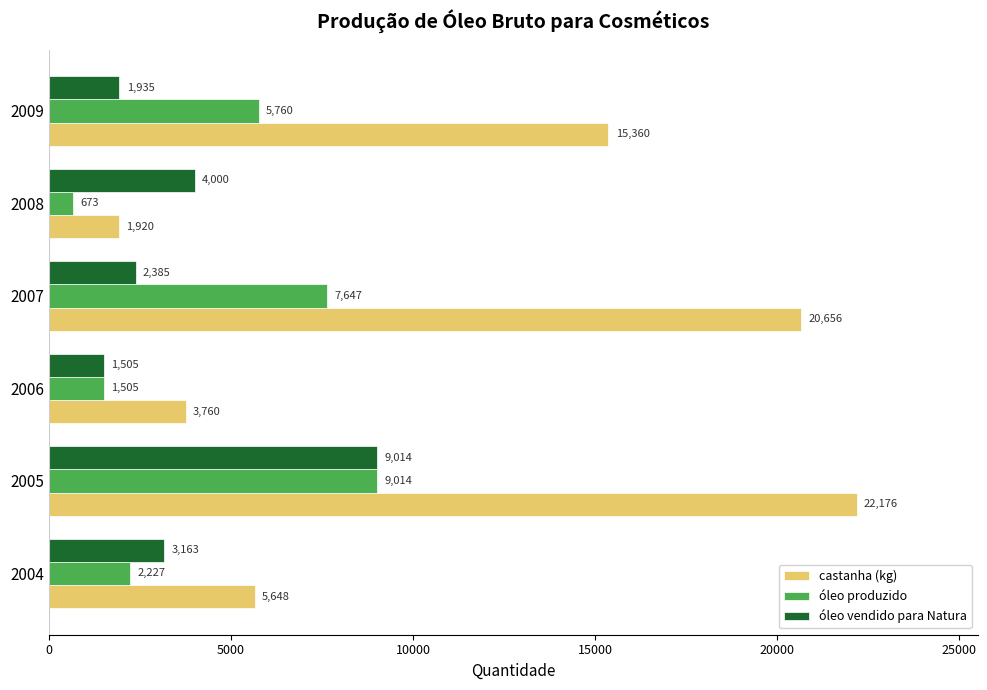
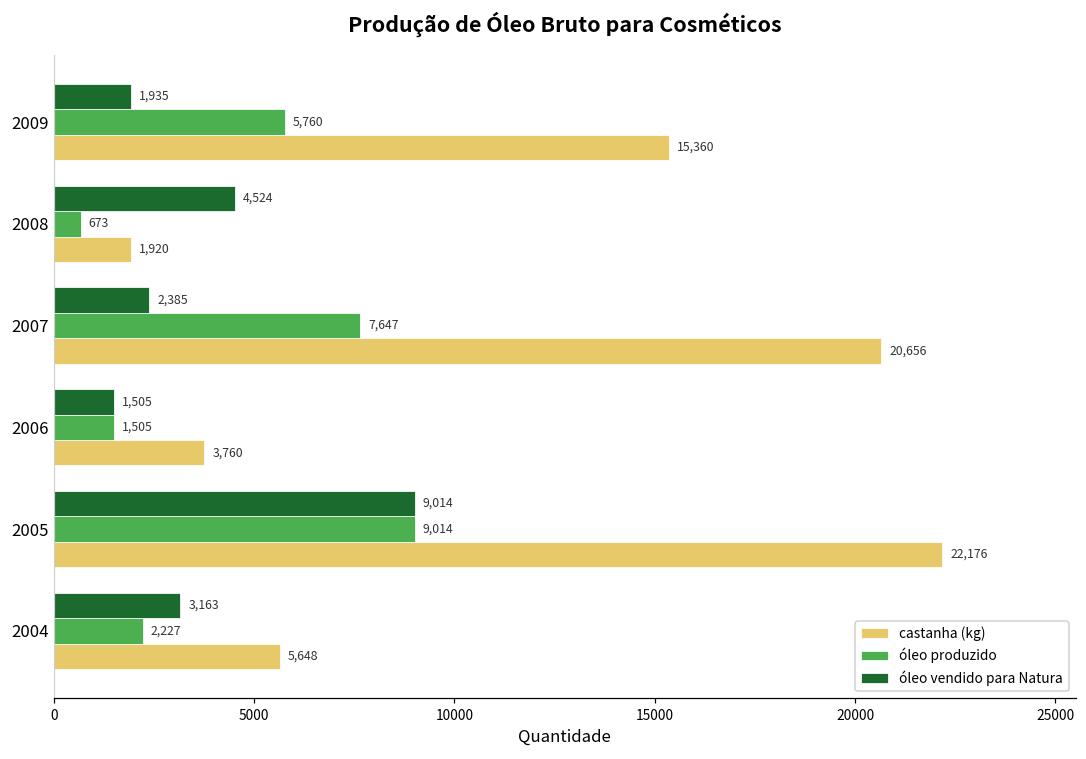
  {
    "castanha (kg)": {
      "2009": "15,360",
      "2008": "1,920",
      "2007": "20,656",
      "2006": "3,760",
      "2005": "22,176",
      "2004": "5,648"
    },
    "óleo produzido": {
      "2009": "5,760",
      "2008": "673",
      "2007": "7,647",
      "2006": "1,505",
      "2005": "9,014",
      "2004": "2,227"
    },
    "óleo vendido para Natura": {
      "2009": "1,935",
-     "2008": "4,000",
+     "2008": "4,524",
      "2007": "2,385",
      "2006": "1,505",
      "2005": "9,014",
      "2004": "3,163"
    }
  }
